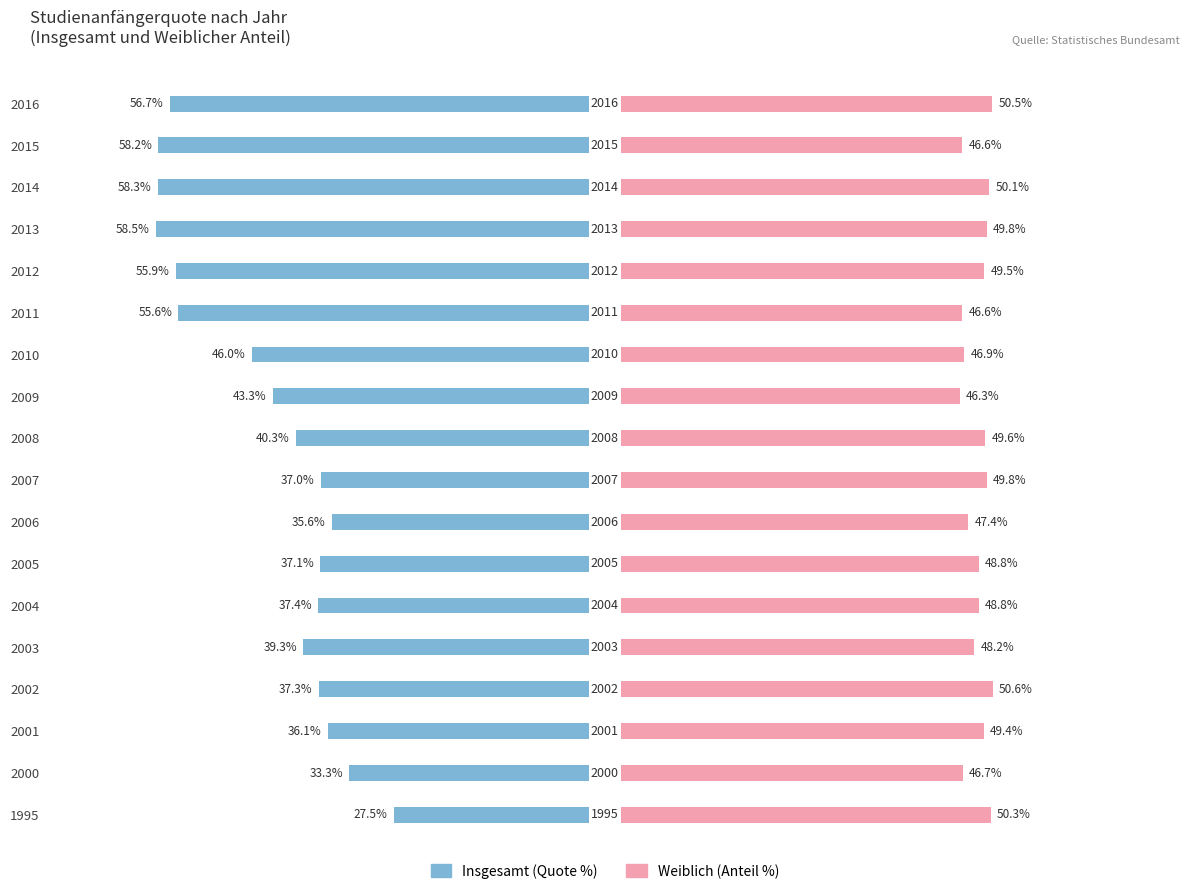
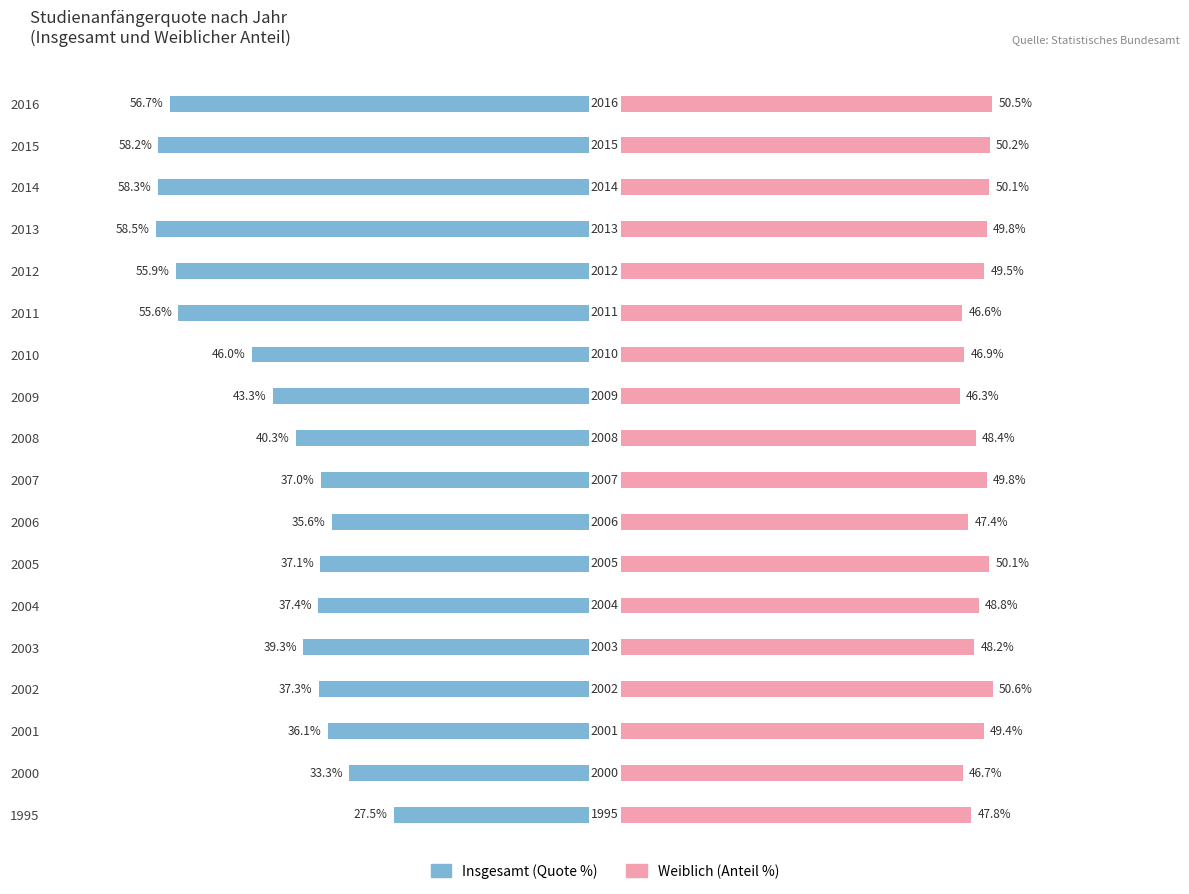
  {
    "Weiblich (Anteil %)": {
      "2016": "50.5%",
-     "2015": "46.6%",
+     "2015": "50.2%",
      "2014": "50.1%",
      "2013": "49.8%",
      "2012": "49.5%",
      "2011": "46.6%",
      "2010": "46.9%",
      "2009": "46.3%",
-     "2008": "49.6%",
+     "2008": "48.4%",
      "2007": "49.8%",
      "2006": "47.4%",
-     "2005": "48.8%",
+     "2005": "50.1%",
      "2004": "48.8%",
      "2003": "48.2%",
      "2002": "50.6%",
      "2001": "49.4%",
      "2000": "46.7%",
-     "1995": "50.3%"
+     "1995": "47.8%"
    }
  }
